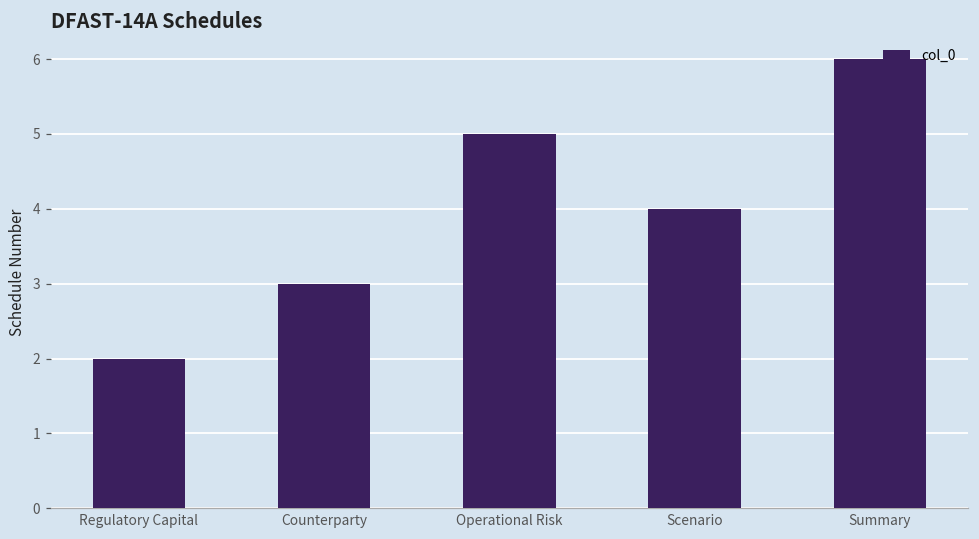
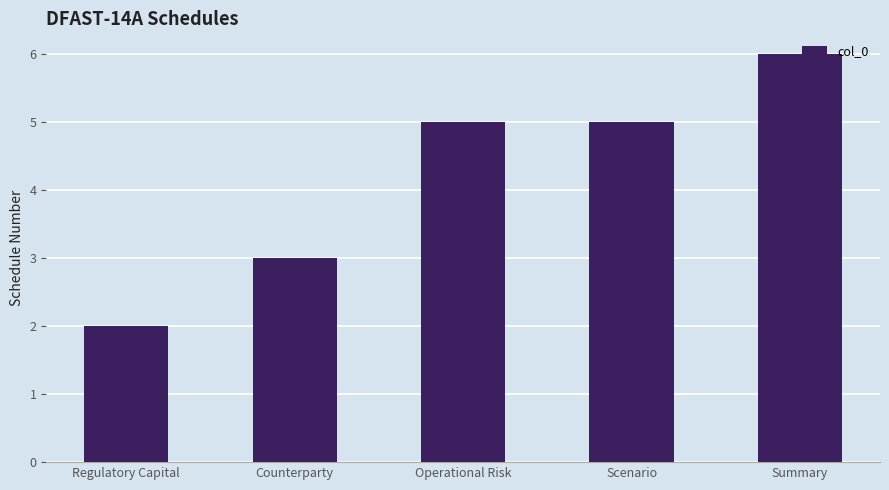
  {
    "Regulatory Capital": 2,
    "Counterparty": 3,
    "Operational Risk": 5,
-   "Scenario": 4,
+   "Scenario": 5,
    "Summary": 6
  }
